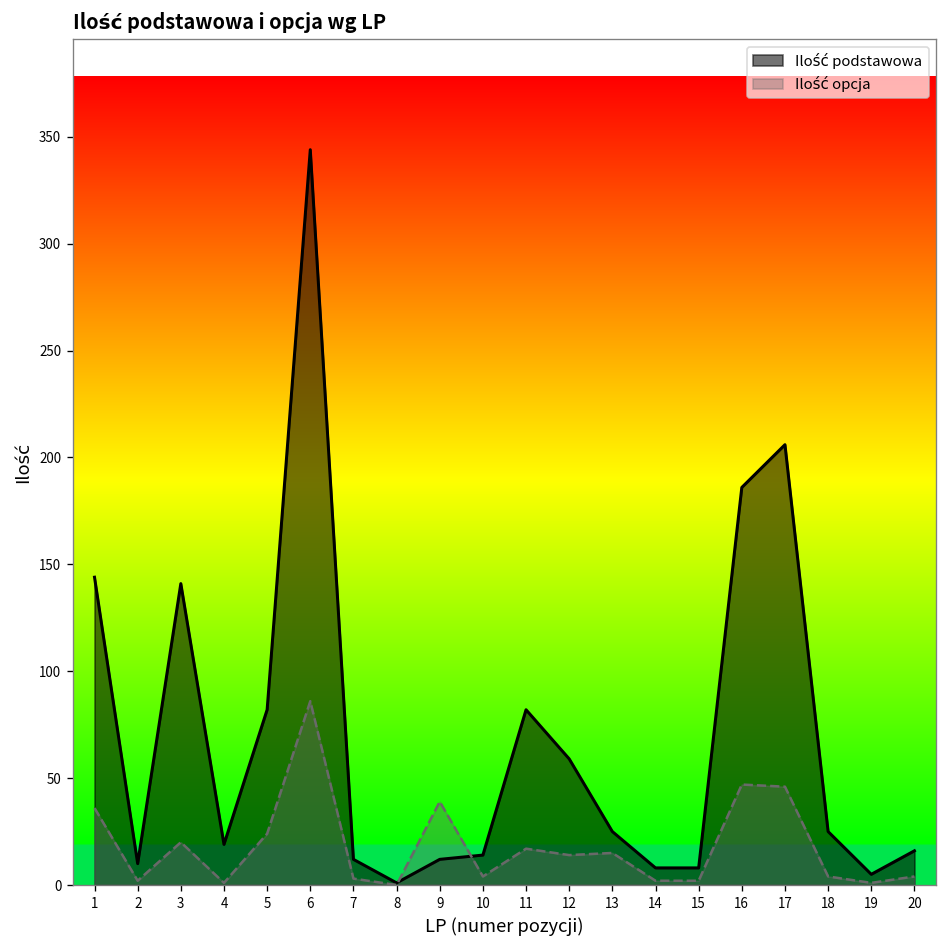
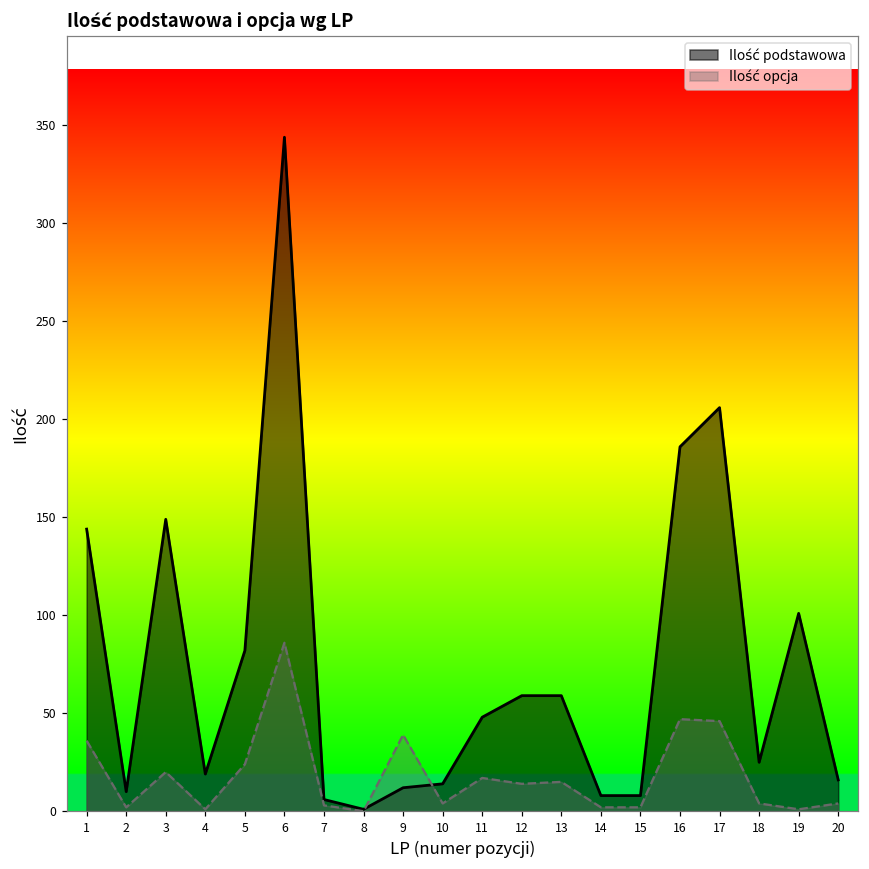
  {
    "Ilość podstawowa": {
      "1": 144,
      "2": 10,
-     "3": 141,
+     "3": 149,
      "4": 19,
      "5": 82,
      "6": 344,
-     "7": 12,
+     "7": 6,
      "9": 12,
      "10": 14,
-     "11": 82,
+     "11": 48,
      "12": 59,
-     "13": 25,
+     "13": 59,
      "14": 8,
      "15": 8,
      "16": 186,
      "17": 206,
      "18": 25,
-     "19": 5,
+     "19": 101,
      "20": 16
    },
    "Ilość opcja": {
      "1": 36,
      "2": 2,
      "3": 20,
      "4": 1,
      "5": 24,
      "6": 86,
      "7": 3,
      "9": 39,
      "10": 4,
      "11": 17,
      "12": 14,
      "13": 15,
      "14": 2,
      "15": 2,
      "16": 47,
      "17": 46,
      "18": 4,
      "19": 1,
      "20": 4
    }
  }
